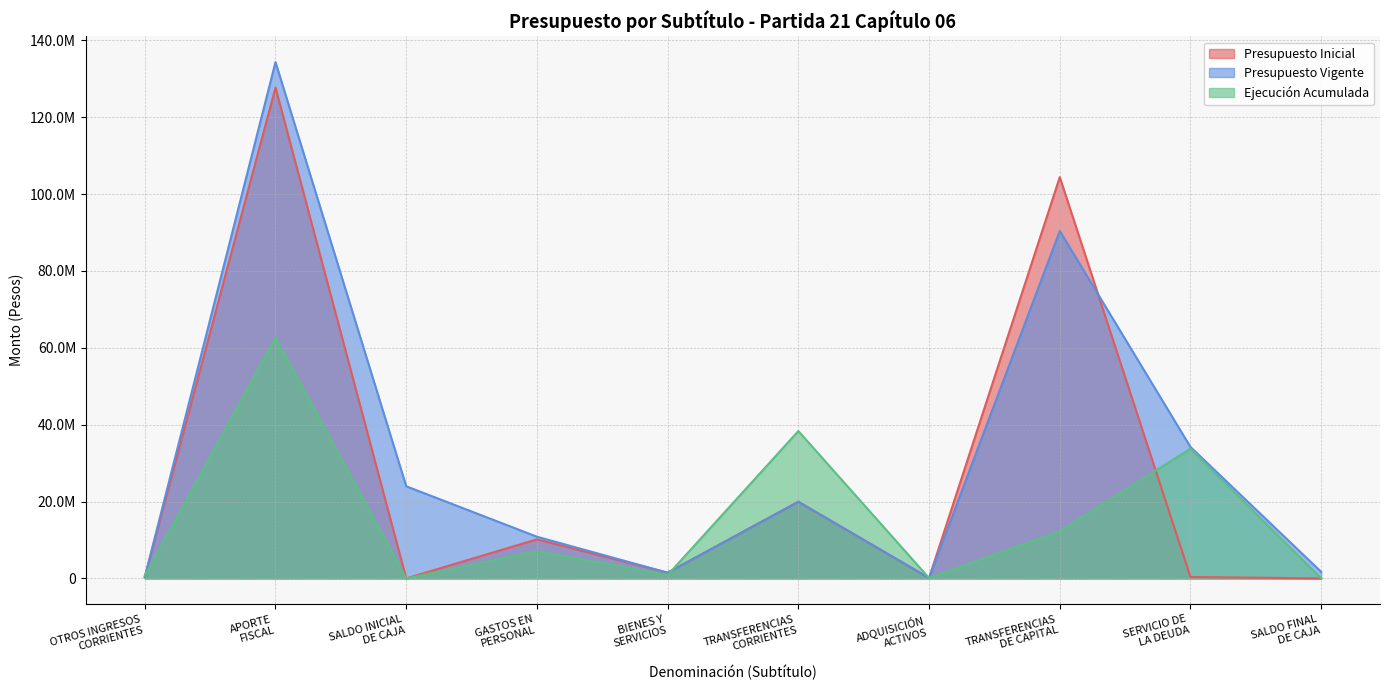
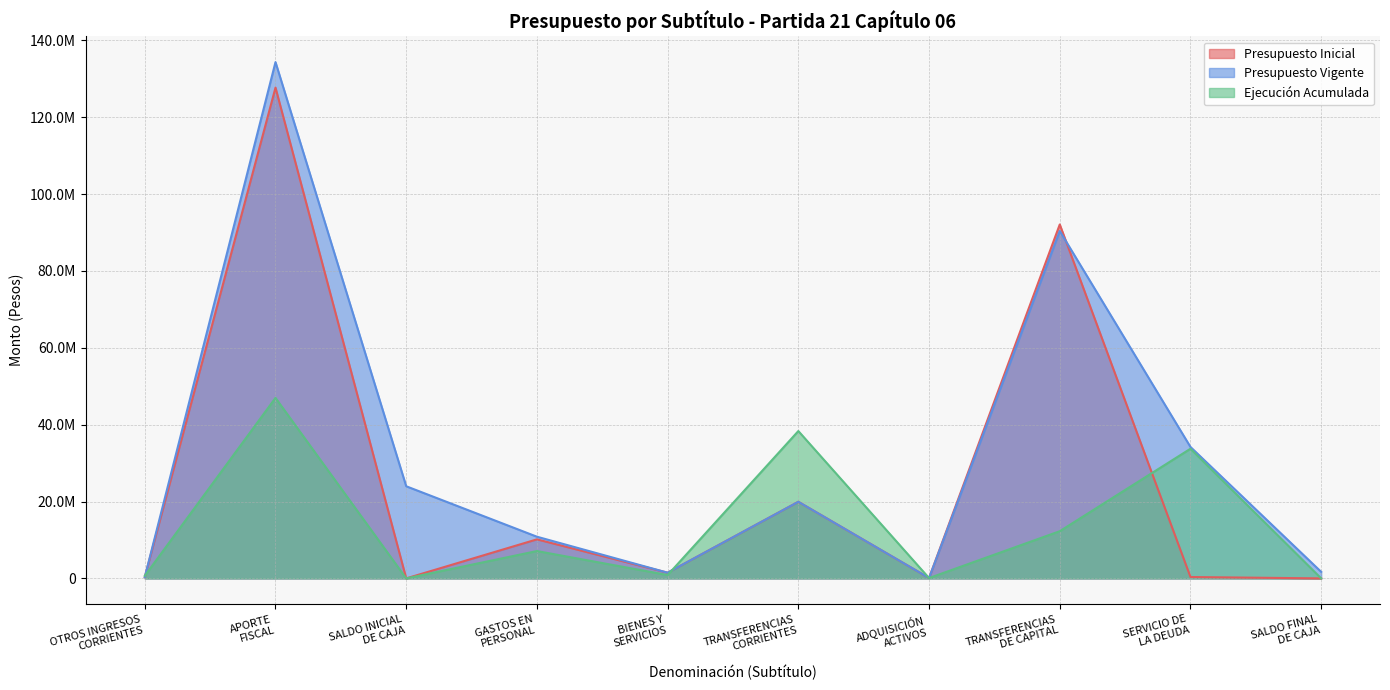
  {
    "Presupuesto Inicial": {
      "APORTE FISCAL": 128000000,
      "GASTOS EN PERSONAL": 10000000,
-     "TRANSFERENCIAS DE CAPITAL": 104000000,
+     "TRANSFERENCIAS DE CAPITAL": 92000000,
      "SERVICIO DE LA DEUDA": 0
    },
    "Presupuesto Vigente": {
      "APORTE FISCAL": 134000000,
      "SALDO INICIAL DE CAJA": 24000000,
      "GASTOS EN PERSONAL": 11000000,
      "TRANSFERENCIAS DE CAPITAL": 90000000,
      "SALDO FINAL DE CAJA": 2000000
    },
    "Ejecución Acumulada": {
-     "APORTE FISCAL": 63000000,
+     "APORTE FISCAL": 47000000,
      "GASTOS EN PERSONAL": 7000000,
      "TRANSFERENCIAS CORRIENTES": 38000000,
      "TRANSFERENCIAS DE CAPITAL": 12000000
    }
  }
